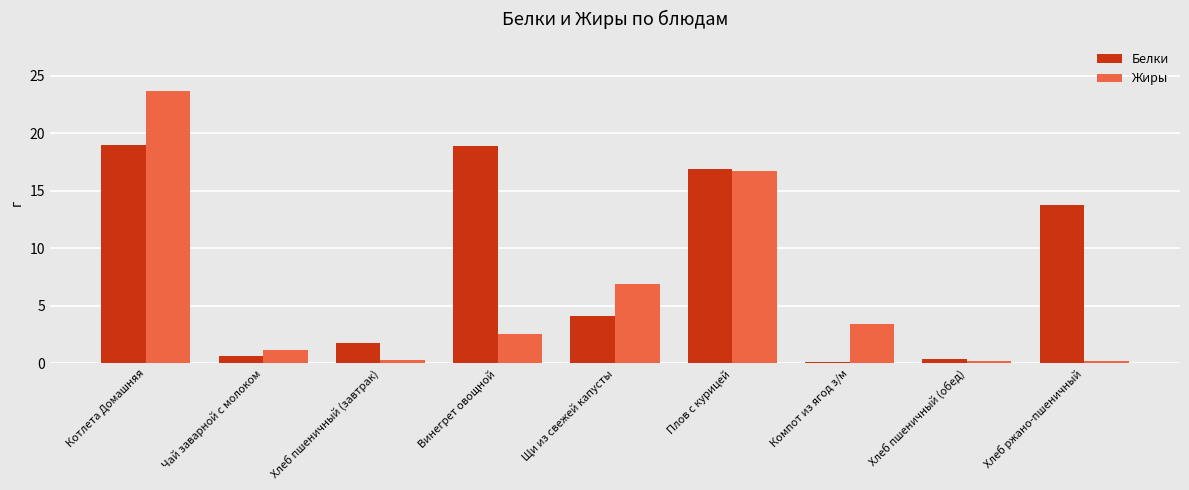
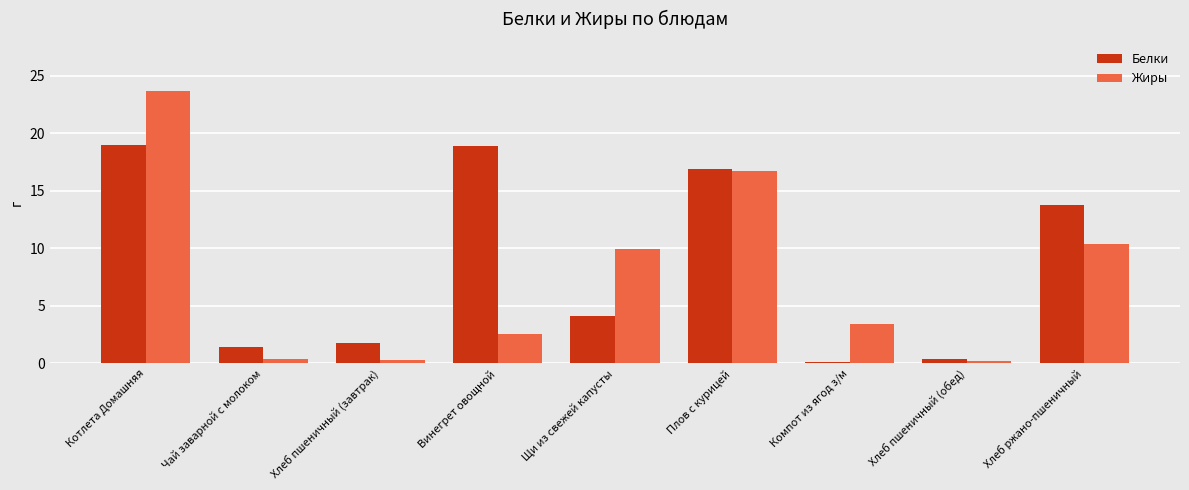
  {
    "Белки": {
      "Котлета Домашняя": 19.0,
-     "Чай заварной с молоком": 0.7,
+     "Чай заварной с молоком": 1.5,
      "Хлеб пшеничный (завтрак)": 1.8,
      "Винегрет овощной": 18.9,
      "Щи из свежей капусты": 4.1,
      "Плов с курицей": 16.9,
      "Хлеб пшеничный (обед)": 0.4,
      "Хлеб ржано-пшеничный": 13.8
    },
    "Жиры": {
      "Котлета Домашняя": 23.7,
-     "Чай заварной с молоком": 1.2,
+     "Чай заварной с молоком": 0.4,
      "Хлеб пшеничный (завтрак)": 0.3,
      "Винегрет овощной": 2.5,
-     "Щи из свежей капусты": 7.0,
+     "Щи из свежей капусты": 9.9,
      "Плов с курицей": 16.7,
      "Компот из ягод з/м": 3.4,
-     "Хлеб ржано-пшеничный": 0.2
+     "Хлеб ржано-пшеничный": 10.4
    }
  }
